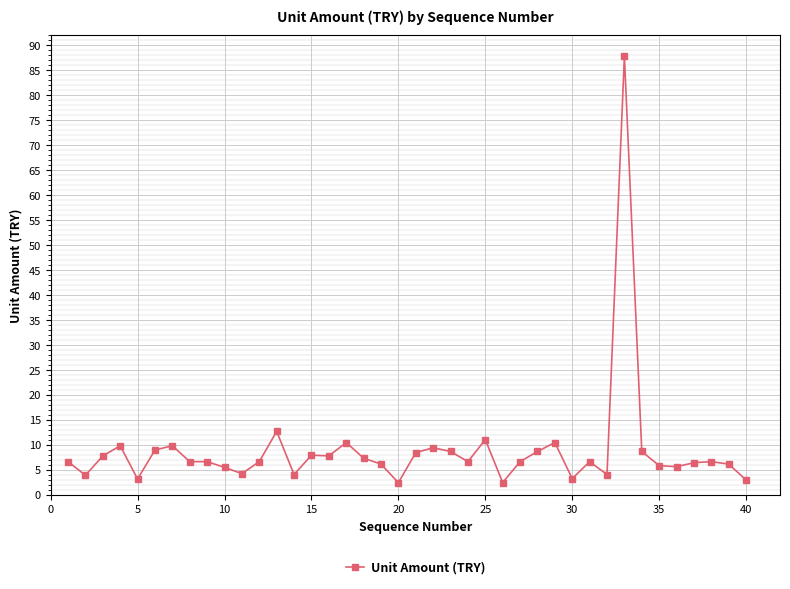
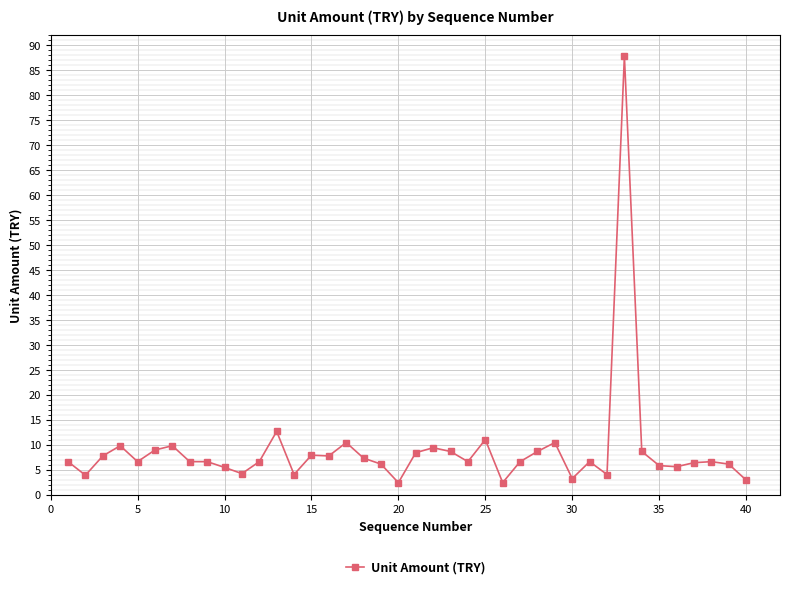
  {
-   "5": 3,
+   "5": 7,
    "10": 5,
    "15": 8,
    "20": 2,
    "25": 11,
    "30": 3,
    "35": 6,
    "40": 3
  }
